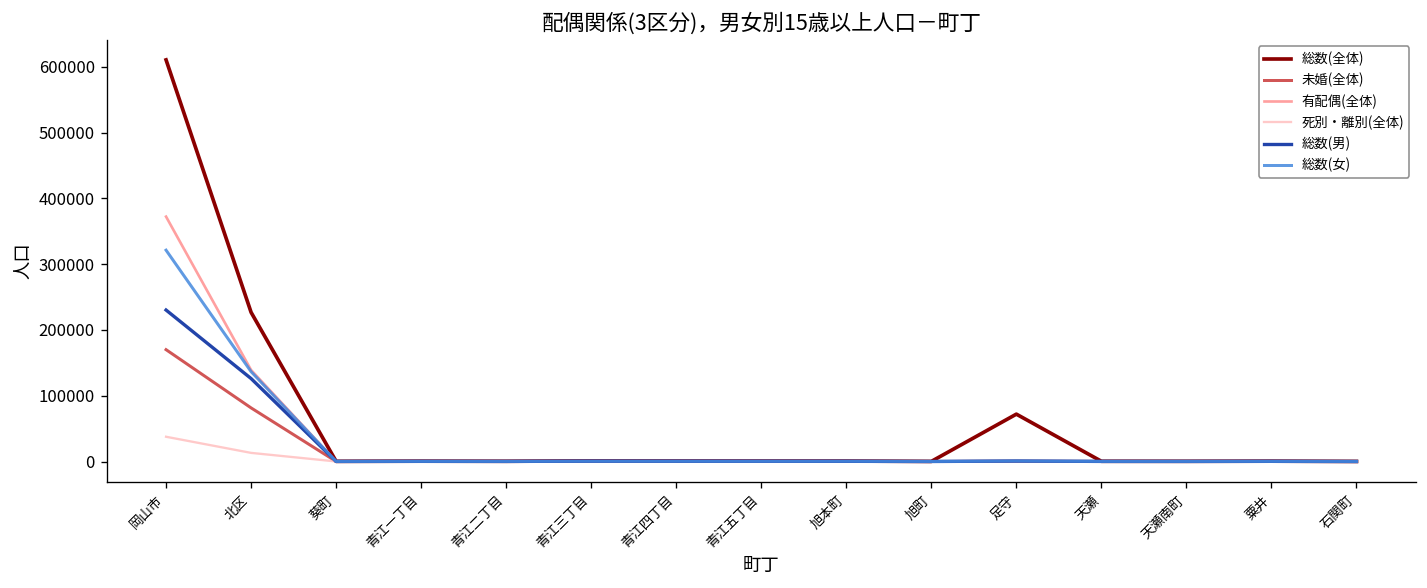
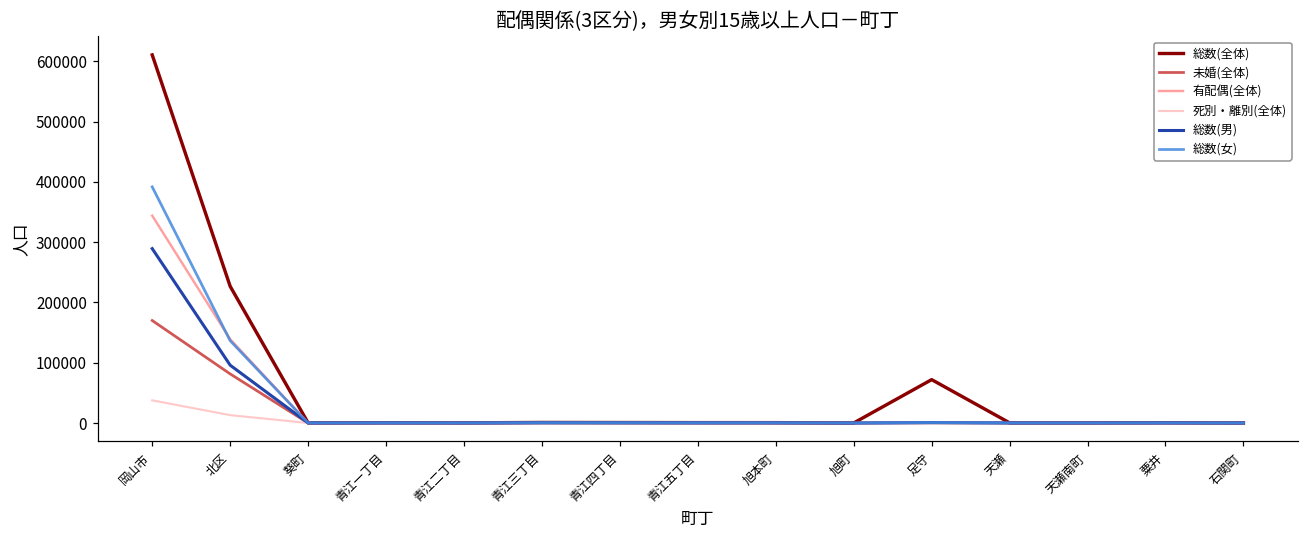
  {
    "総数(全体)": {
      "岡山市": 610000,
      "北区": 230000,
      "足守": 70000
    },
    "未婚(全体)": {
      "岡山市": 170000,
      "北区": 80000
    },
    "有配偶(全体)": {
-     "岡山市": 370000
+     "岡山市": 340000
    },
    "死別・離別(全体)": {
      "岡山市": 40000,
      "北区": 10000
    },
    "総数(男)": {
-     "岡山市": 230000,
-     "北区": 130000
+     "岡山市": 290000,
+     "北区": 100000
    },
    "総数(女)": {
-     "岡山市": 320000
+     "岡山市": 390000
    }
  }
